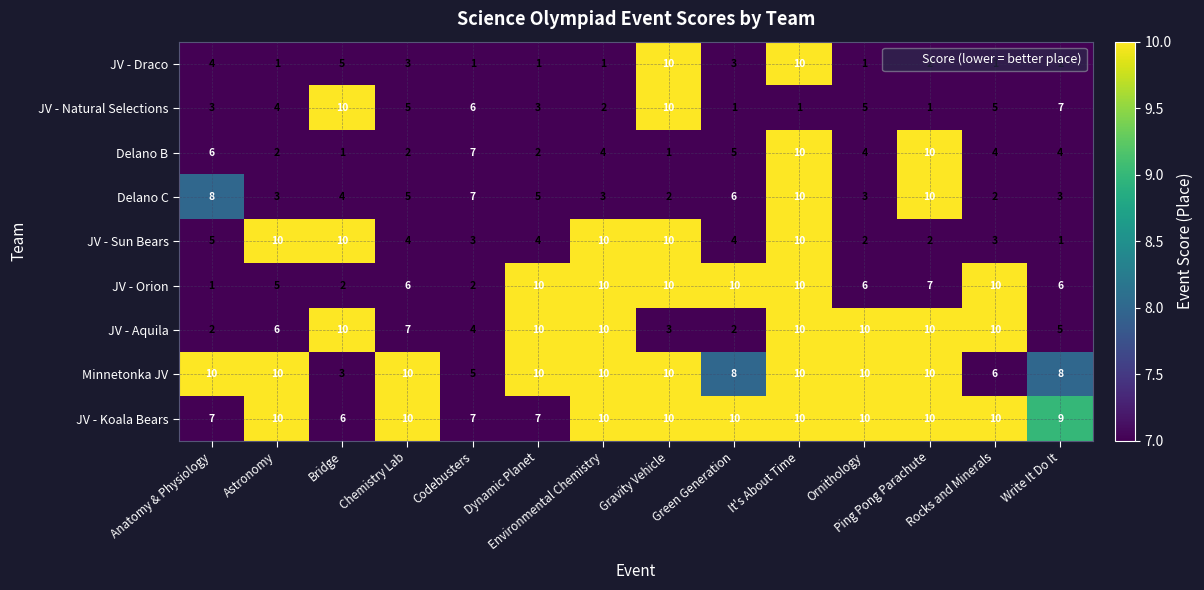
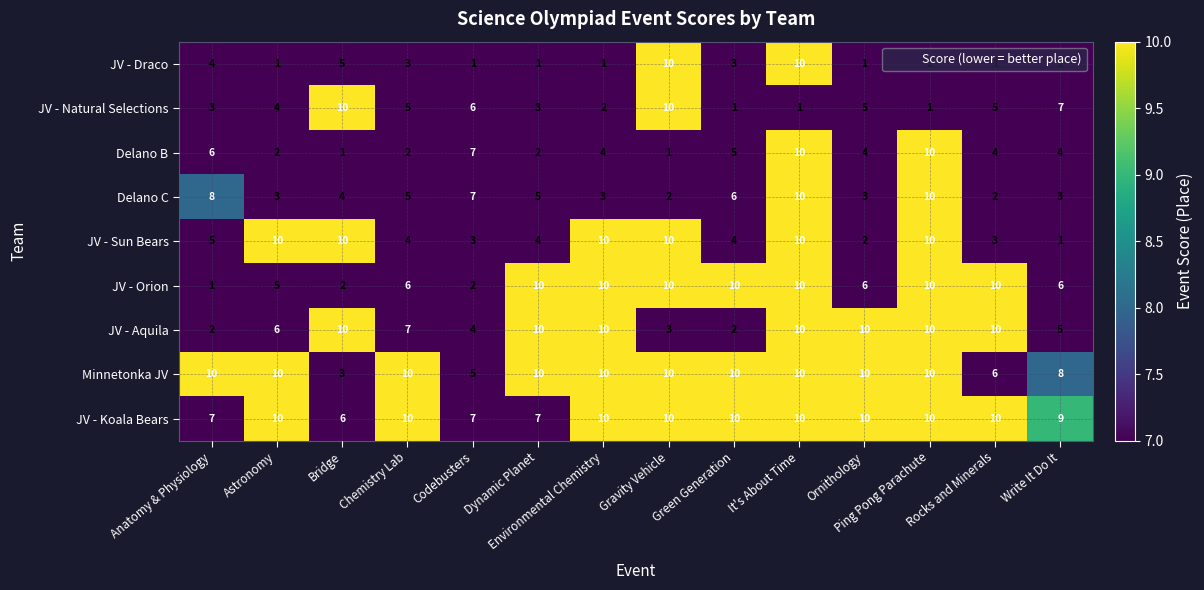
  {
    "JV - Draco": {
      "Anatomy & Physiology": 4,
      "Astronomy": 1,
      "Bridge": 5,
      "Chemistry Lab": 3,
      "Codebusters": 1,
      "Dynamic Planet": 1,
      "Environmental Chemistry": 1,
      "Gravity Vehicle": 10,
      "Green Generation": 3,
      "It's About Time": 10,
      "Ornithology": 1
    },
    "JV - Natural Selections": {
      "Anatomy & Physiology": 3,
      "Astronomy": 4,
      "Bridge": 10,
      "Chemistry Lab": 5,
      "Codebusters": 6,
      "Dynamic Planet": 3,
      "Environmental Chemistry": 2,
      "Gravity Vehicle": 10,
      "Green Generation": 1,
      "It's About Time": 1,
      "Ornithology": 5,
      "Ping Pong Parachute": 1,
      "Rocks and Minerals": 5,
      "Write It Do It": 7
    },
    "Delano B": {
      "Anatomy & Physiology": 6,
      "Astronomy": 2,
      "Bridge": 1,
      "Chemistry Lab": 2,
      "Codebusters": 7,
      "Dynamic Planet": 2,
      "Environmental Chemistry": 4,
      "Gravity Vehicle": 1,
      "Green Generation": 5,
      "It's About Time": 10,
      "Ornithology": 4,
      "Ping Pong Parachute": 10,
      "Rocks and Minerals": 4,
      "Write It Do It": 4
    },
    "Delano C": {
      "Anatomy & Physiology": 8,
      "Astronomy": 3,
      "Bridge": 4,
      "Chemistry Lab": 5,
      "Codebusters": 7,
      "Dynamic Planet": 5,
      "Environmental Chemistry": 3,
      "Gravity Vehicle": 2,
      "Green Generation": 6,
      "It's About Time": 10,
      "Ornithology": 3,
      "Ping Pong Parachute": 10,
      "Rocks and Minerals": 2,
      "Write It Do It": 3
    },
    "JV - Sun Bears": {
      "Anatomy & Physiology": 5,
      "Astronomy": 10,
      "Bridge": 10,
      "Chemistry Lab": 4,
      "Codebusters": 3,
      "Dynamic Planet": 4,
      "Environmental Chemistry": 10,
      "Gravity Vehicle": 10,
      "Green Generation": 4,
      "It's About Time": 10,
      "Ornithology": 2,
-     "Ping Pong Parachute": 2,
+     "Ping Pong Parachute": 10,
      "Rocks and Minerals": 3,
      "Write It Do It": 1
    },
    "JV - Orion": {
      "Anatomy & Physiology": 1,
      "Astronomy": 5,
      "Bridge": 2,
      "Chemistry Lab": 6,
      "Codebusters": 2,
      "Dynamic Planet": 10,
      "Environmental Chemistry": 10,
      "Gravity Vehicle": 10,
      "Green Generation": 10,
      "It's About Time": 10,
      "Ornithology": 6,
-     "Ping Pong Parachute": 7,
+     "Ping Pong Parachute": 10,
      "Rocks and Minerals": 10,
      "Write It Do It": 6
    },
    "JV - Aquila": {
      "Anatomy & Physiology": 2,
      "Astronomy": 6,
      "Bridge": 10,
      "Chemistry Lab": 7,
      "Codebusters": 4,
      "Dynamic Planet": 10,
      "Environmental Chemistry": 10,
      "Gravity Vehicle": 3,
      "Green Generation": 2,
      "It's About Time": 10,
      "Ornithology": 10,
      "Ping Pong Parachute": 10,
      "Rocks and Minerals": 10,
      "Write It Do It": 5
    },
    "Minnetonka JV": {
      "Anatomy & Physiology": 10,
      "Astronomy": 10,
      "Bridge": 3,
      "Chemistry Lab": 10,
      "Codebusters": 5,
      "Dynamic Planet": 10,
      "Environmental Chemistry": 10,
      "Gravity Vehicle": 10,
-     "Green Generation": 8,
+     "Green Generation": 10,
      "It's About Time": 10,
      "Ornithology": 10,
      "Ping Pong Parachute": 10,
      "Rocks and Minerals": 6,
      "Write It Do It": 8
    },
    "JV - Koala Bears": {
      "Anatomy & Physiology": 7,
      "Astronomy": 10,
      "Bridge": 6,
      "Chemistry Lab": 10,
      "Codebusters": 7,
      "Dynamic Planet": 7,
      "Environmental Chemistry": 10,
      "Gravity Vehicle": 10,
      "Green Generation": 10,
      "It's About Time": 10,
      "Ornithology": 10,
      "Ping Pong Parachute": 10,
      "Rocks and Minerals": 10,
      "Write It Do It": 9
    }
  }
